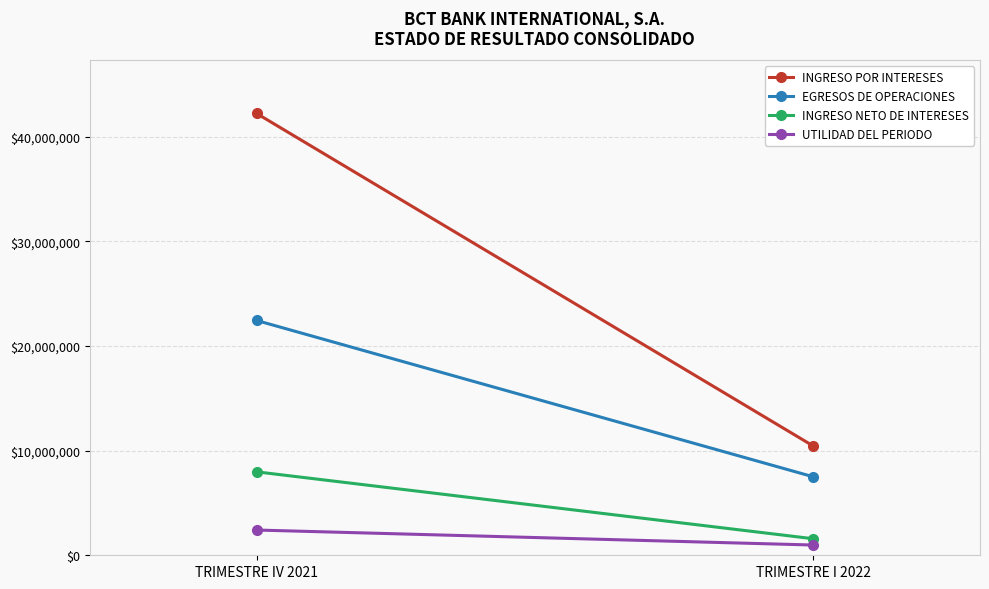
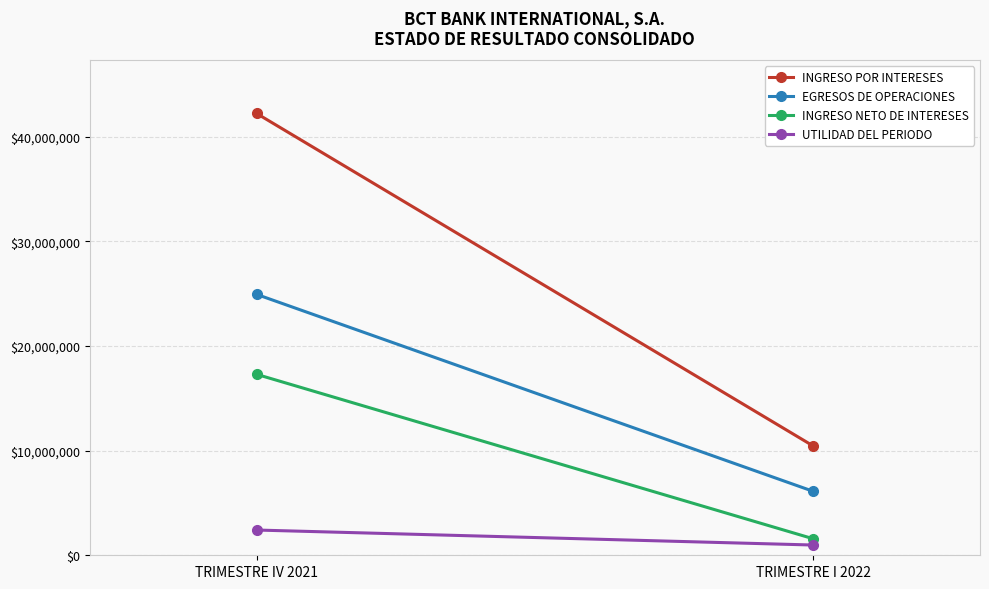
  {
    "INGRESO POR INTERESES": {
      "TRIMESTRE IV 2021": "$42,200,000",
      "TRIMESTRE I 2022": "$10,500,000"
    },
    "EGRESOS DE OPERACIONES": {
-     "TRIMESTRE IV 2021": "$22,400,000",
-     "TRIMESTRE I 2022": "$7,500,000"
+     "TRIMESTRE IV 2021": "$24,900,000",
+     "TRIMESTRE I 2022": "$6,100,000"
    },
    "INGRESO NETO DE INTERESES": {
-     "TRIMESTRE IV 2021": "$8,000,000",
+     "TRIMESTRE IV 2021": "$17,300,000",
      "TRIMESTRE I 2022": "$1,600,000"
    },
    "UTILIDAD DEL PERIODO": {
      "TRIMESTRE IV 2021": "$2,400,000",
      "TRIMESTRE I 2022": "$1,000,000"
    }
  }
